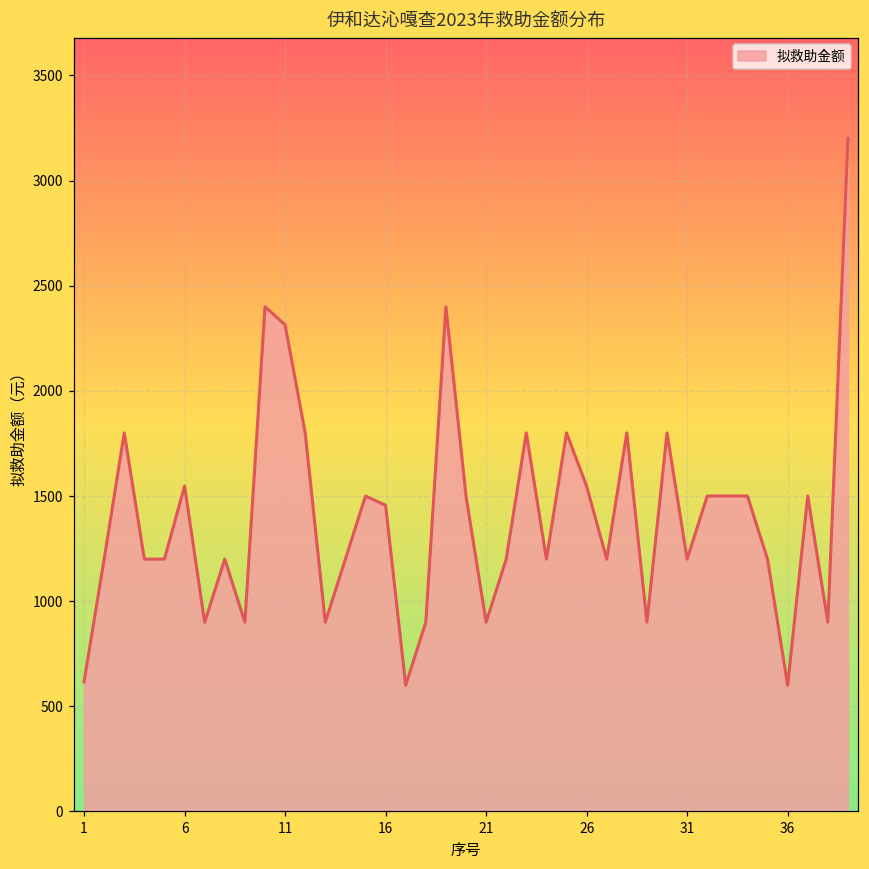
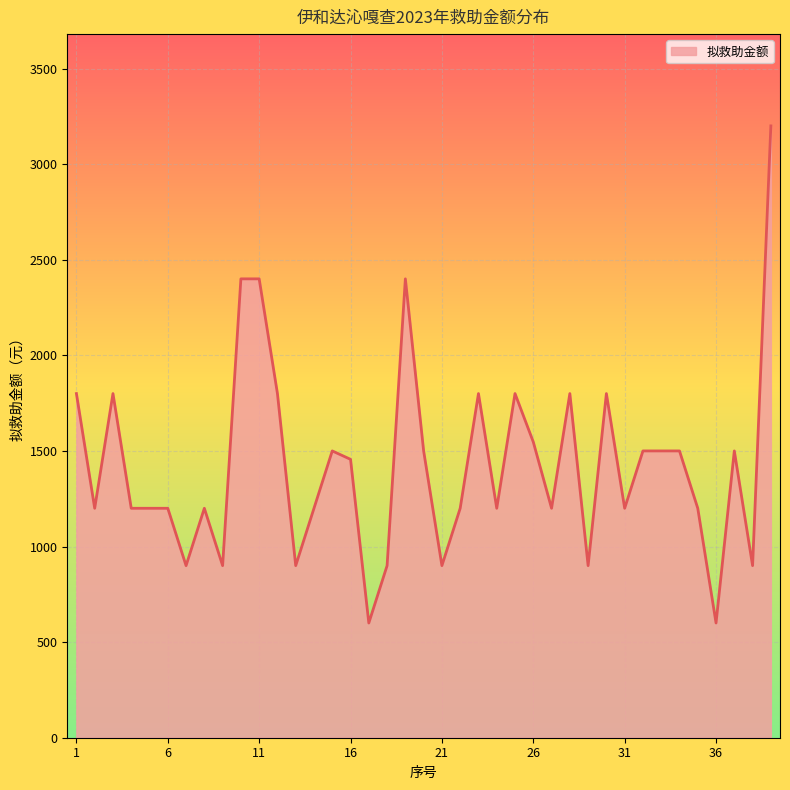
  {
-   "1": 620,
-   "6": 1550,
-   "11": 2310,
+   "1": 1800,
+   "6": 1200,
+   "11": 2400,
    "16": 1460,
    "21": 900,
    "26": 1550,
    "31": 1200,
    "36": 600
  }
